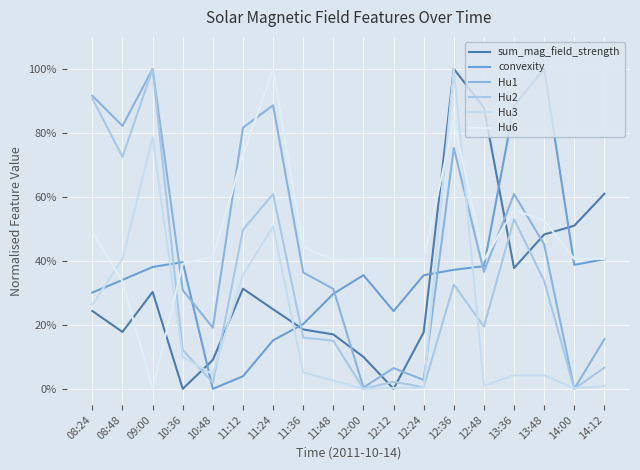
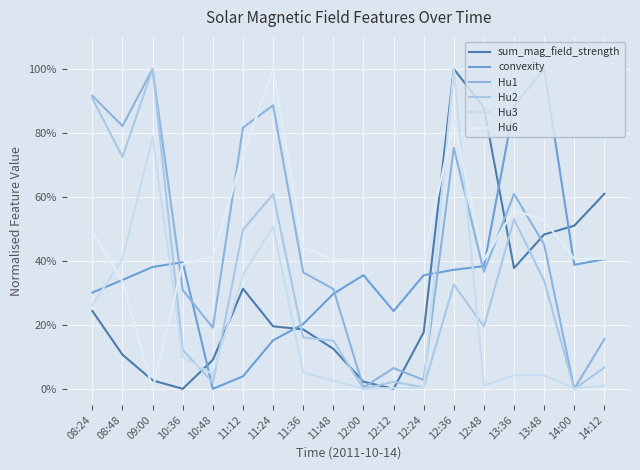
  {
    "sum_mag_field_strength": {
      "08:24": "24%",
-     "08:48": "18%",
-     "09:00": "30%",
+     "08:48": "11%",
+     "09:00": "3%",
      "10:36": "0%",
      "10:48": "9%",
      "11:12": "31%",
-     "11:24": "25%",
+     "11:24": "20%",
      "11:36": "19%",
-     "11:48": "17%",
-     "12:00": "10%",
+     "11:48": "13%",
+     "12:00": "2%",
      "12:24": "18%",
      "13:36": "38%",
      "13:48": "48%",
      "14:00": "51%",
      "14:12": "61%"
    }
  }
